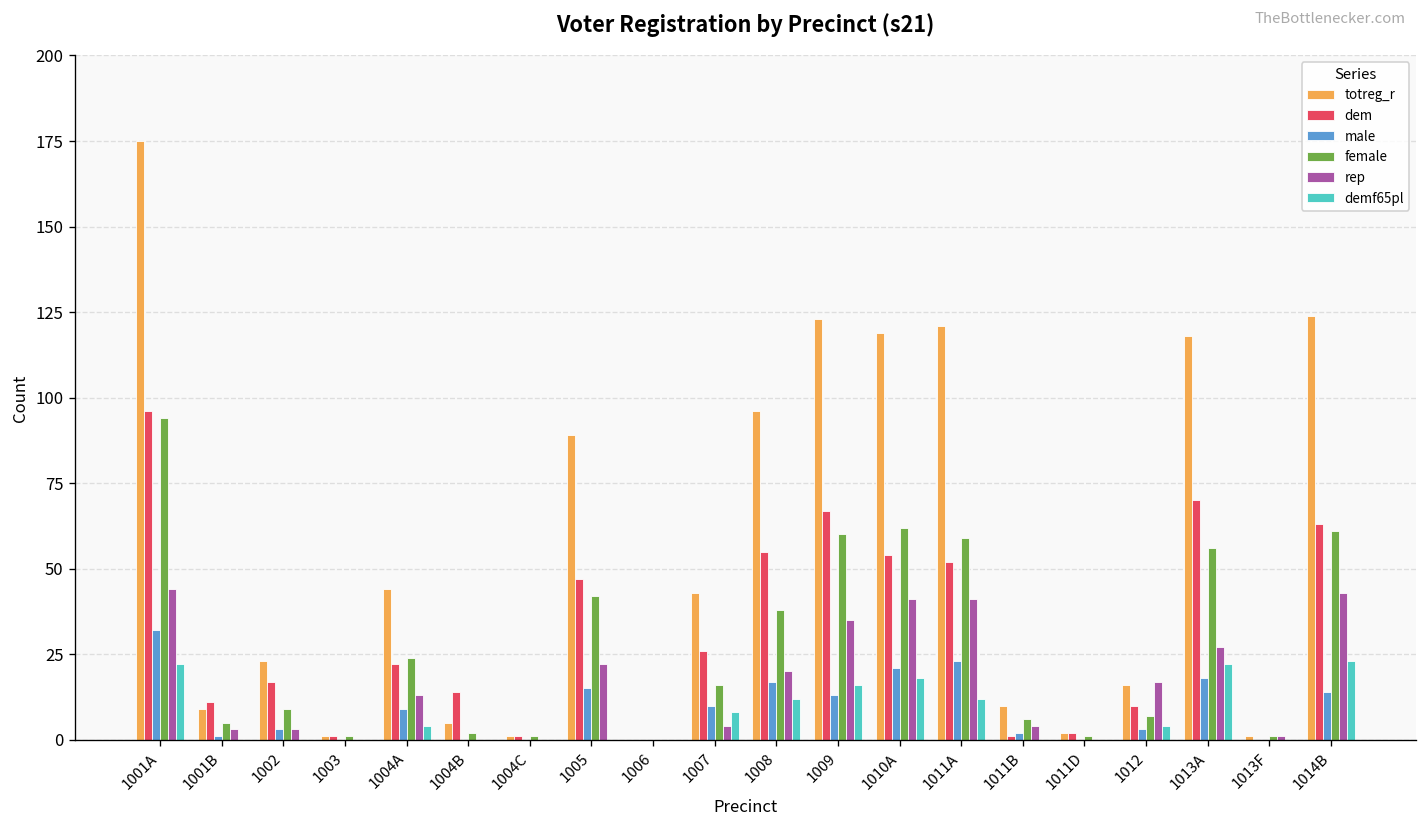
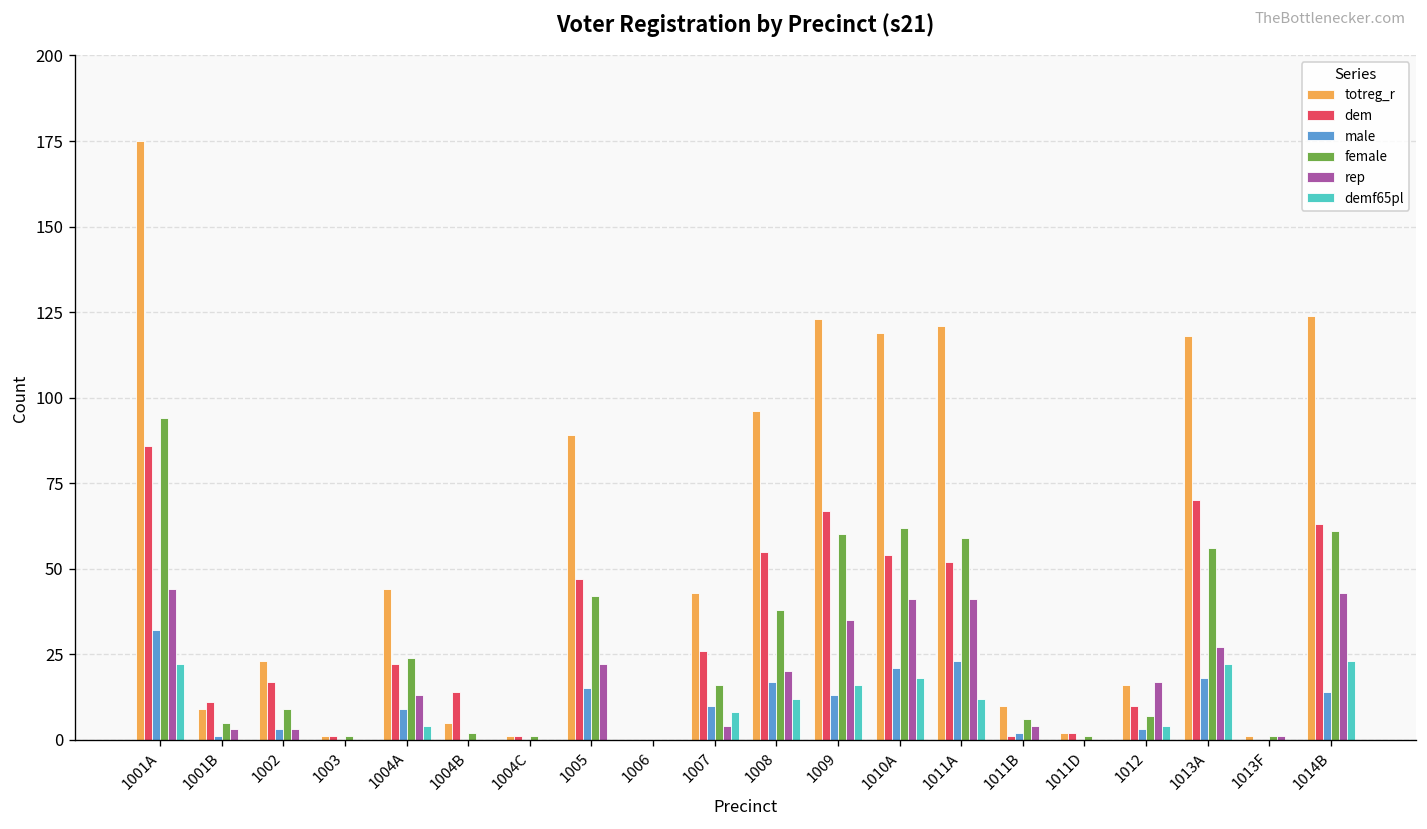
  {
    "totreg_r": {
      "1001A": 175,
      "1001B": 9,
      "1002": 23,
      "1003": 1,
      "1004A": 44,
      "1004B": 5,
      "1004C": 1,
      "1005": 89,
      "1006": 0,
      "1007": 43,
      "1008": 96,
      "1009": 123,
      "1010A": 119,
      "1011A": 121,
      "1011B": 10,
      "1011D": 2,
      "1012": 16,
      "1013A": 118,
      "1013F": 1,
      "1014B": 124
    },
    "dem": {
-     "1001A": 96,
+     "1001A": 86,
      "1001B": 11,
      "1002": 17,
      "1003": 1,
      "1004A": 22,
      "1004B": 14,
      "1004C": 1,
      "1005": 47,
      "1006": 0,
      "1007": 26,
      "1008": 55,
      "1009": 67,
      "1010A": 54,
      "1011A": 52,
      "1011B": 1,
      "1011D": 2,
      "1012": 10,
      "1013A": 70,
      "1013F": 0,
      "1014B": 63
    },
    "female": {
      "1001A": 94,
      "1001B": 5,
      "1002": 9,
      "1003": 1,
      "1004A": 24,
      "1004B": 2,
      "1004C": 1,
      "1005": 42,
      "1006": 0,
      "1007": 16,
      "1008": 38,
      "1009": 60,
      "1010A": 62,
      "1011A": 59,
      "1011B": 6,
      "1011D": 1,
      "1012": 7,
      "1013A": 56,
      "1013F": 1,
      "1014B": 61
    },
    "rep": {
      "1001A": 44,
      "1001B": 3,
      "1002": 3,
      "1003": 0,
      "1004A": 13,
      "1004B": 0,
      "1004C": 0,
      "1005": 22,
      "1006": 0,
      "1007": 4,
      "1008": 20,
      "1009": 35,
      "1010A": 41,
      "1011A": 41,
      "1011B": 4,
      "1011D": 0,
      "1012": 17,
      "1013A": 27,
      "1013F": 1,
      "1014B": 43
    }
  }
